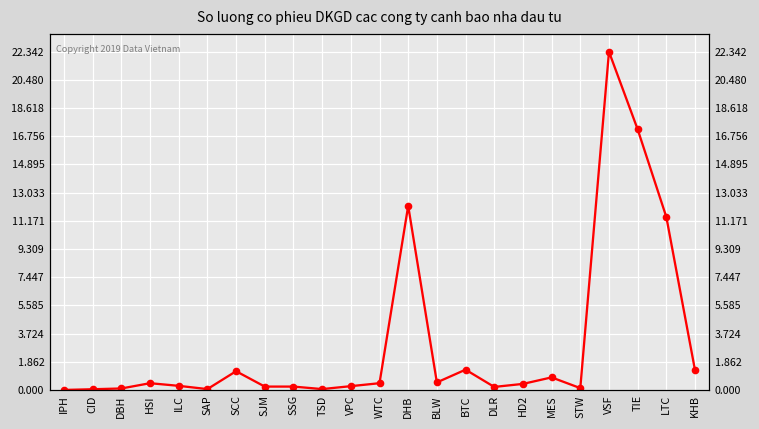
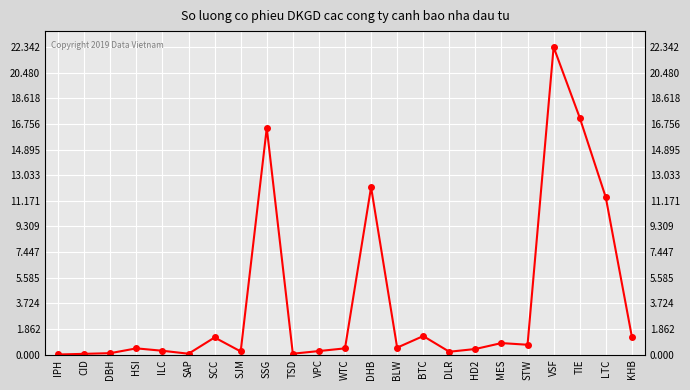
  {
    "IPH": 0.0,
    "CID": 0.0,
    "DBH": 0.1,
    "HSI": 0.4,
    "ILC": 0.3,
    "SAP": 0.1,
    "SCC": 1.2,
    "SJM": 0.2,
-   "SSG": 0.2,
+   "SSG": 16.5,
    "TSD": 0.1,
    "VPC": 0.3,
    "WTC": 0.4,
    "DHB": 12.2,
    "BLW": 0.5,
    "BTC": 1.3,
    "DLR": 0.2,
    "HD2": 0.4,
    "MES": 0.8,
-   "STW": 0.1,
+   "STW": 0.7,
    "VSF": 22.3,
    "TIE": 17.2,
    "LTC": 11.4,
    "KHB": 1.3
  }
